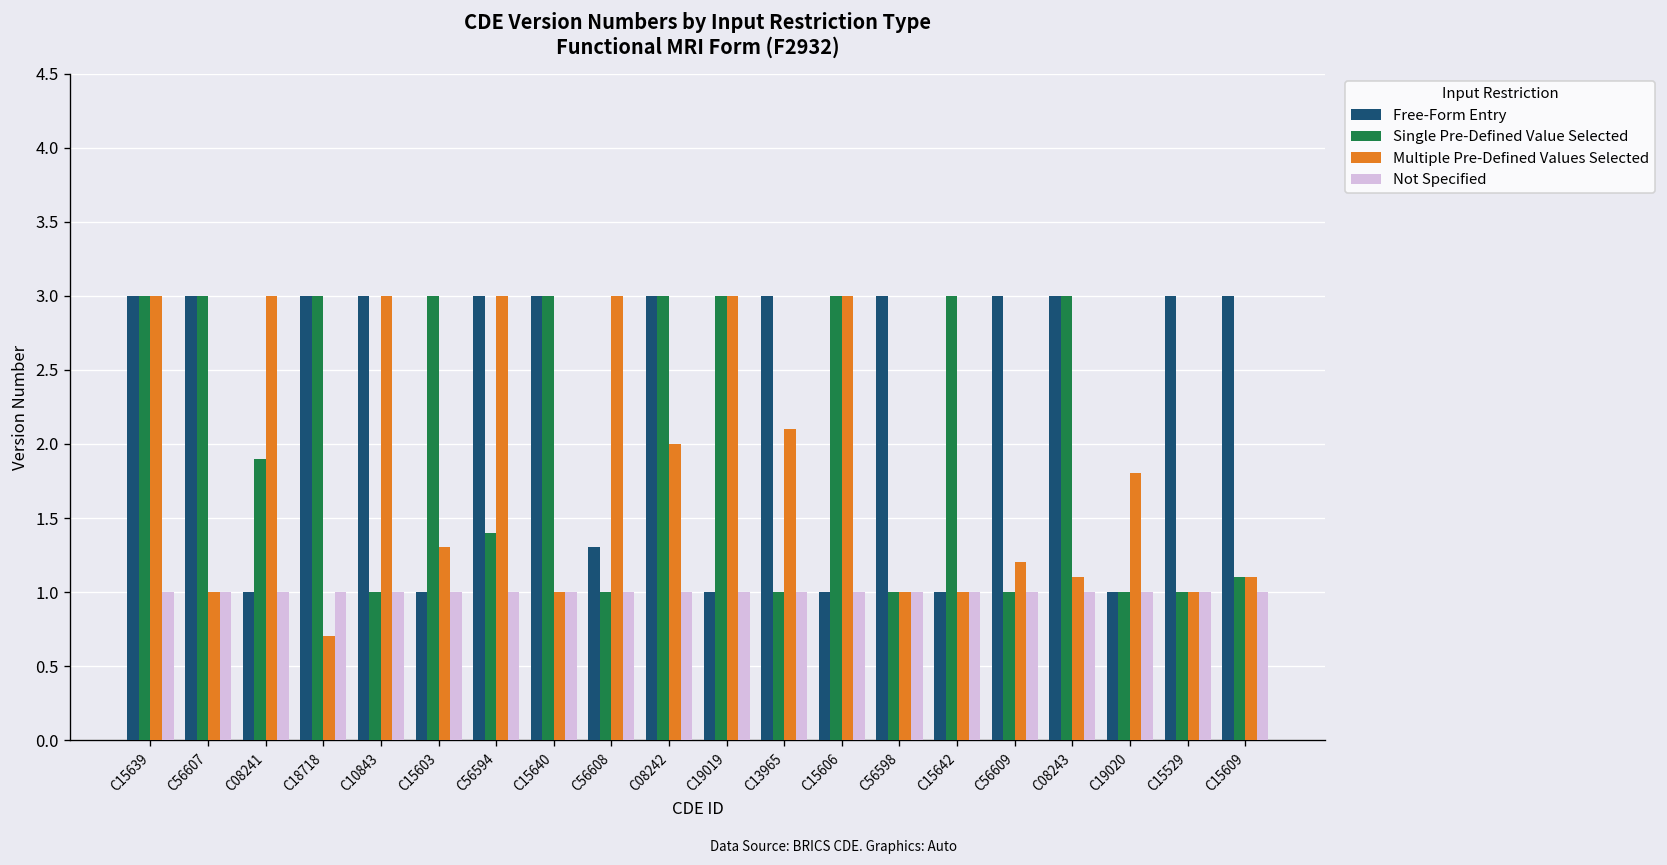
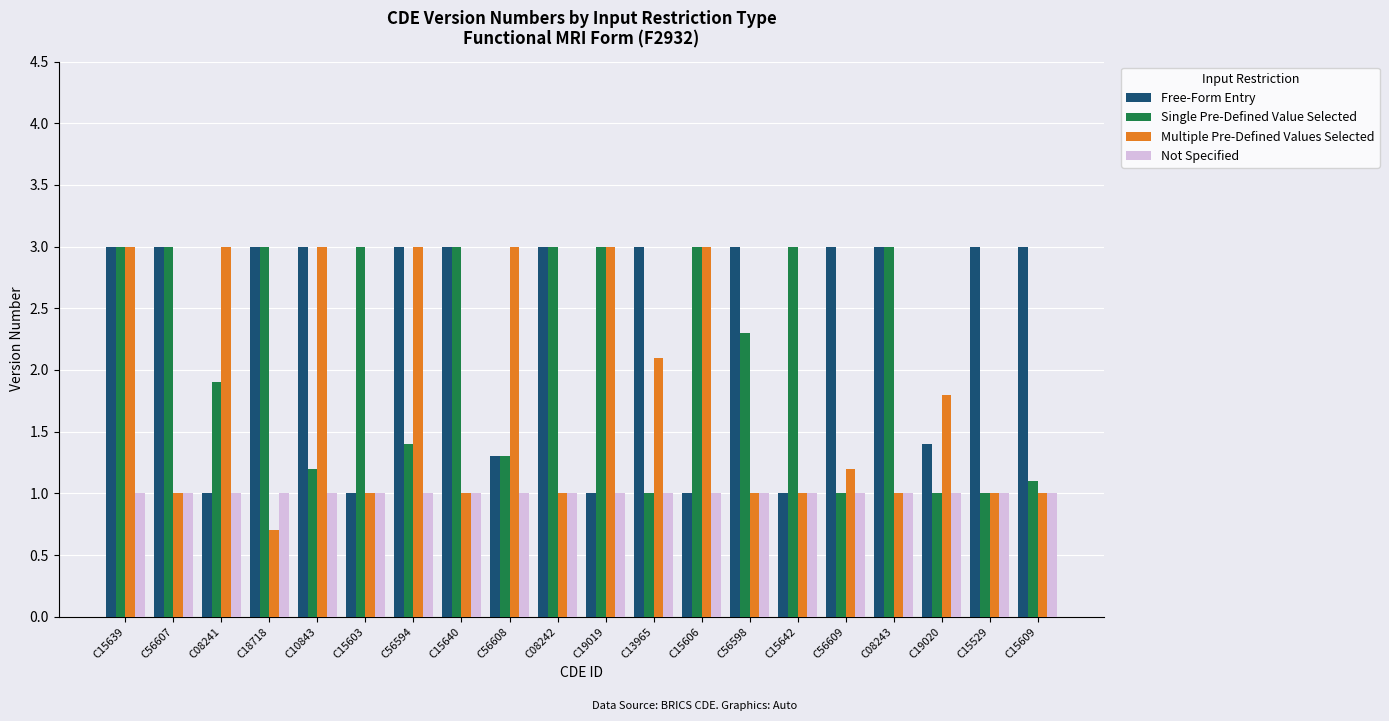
  {
    "Free-Form Entry": {
      "C15639": 3.0,
      "C56607": 3.0,
      "C08241": 1.0,
      "C18718": 3.0,
      "C10843": 3.0,
      "C15603": 1.0,
      "C56594": 3.0,
      "C15640": 3.0,
      "C56608": 1.3,
      "C08242": 3.0,
      "C19019": 1.0,
      "C13965": 3.0,
      "C15606": 1.0,
      "C56598": 3.0,
      "C15642": 1.0,
      "C56609": 3.0,
      "C08243": 3.0,
-     "C19020": 1.0,
+     "C19020": 1.4,
      "C15529": 3.0,
      "C15609": 3.0
    },
    "Single Pre-Defined Value Selected": {
      "C15639": 3.0,
      "C56607": 3.0,
      "C08241": 1.9,
      "C18718": 3.0,
-     "C10843": 1.0,
+     "C10843": 1.2,
      "C15603": 3.0,
      "C56594": 1.4,
      "C15640": 3.0,
-     "C56608": 1.0,
+     "C56608": 1.3,
      "C08242": 3.0,
      "C19019": 3.0,
      "C13965": 1.0,
      "C15606": 3.0,
-     "C56598": 1.0,
+     "C56598": 2.3,
      "C15642": 3.0,
      "C56609": 1.0,
      "C08243": 3.0,
      "C19020": 1.0,
      "C15529": 1.0,
      "C15609": 1.1
    },
    "Multiple Pre-Defined Values Selected": {
      "C15639": 3.0,
      "C56607": 1.0,
      "C08241": 3.0,
      "C18718": 0.7,
      "C10843": 3.0,
-     "C15603": 1.3,
+     "C15603": 1.0,
      "C56594": 3.0,
      "C15640": 1.0,
      "C56608": 3.0,
-     "C08242": 2,
+     "C08242": 1,
      "C19019": 3.0,
      "C13965": 2.1,
      "C15606": 3.0,
      "C56598": 1.0,
      "C15642": 1.0,
      "C56609": 1.2,
-     "C08243": 1.1,
+     "C08243": 1.0,
      "C19020": 1.8,
      "C15529": 1.0,
-     "C15609": 1.1
+     "C15609": 1.0
    },
    "Not Specified": {
      "C15639": 1.0,
      "C56607": 1.0,
      "C08241": 1.0,
      "C18718": 1.0,
      "C10843": 1.0,
      "C15603": 1.0,
      "C56594": 1.0,
      "C15640": 1.0,
      "C56608": 1.0,
      "C08242": 1.0,
      "C19019": 1.0,
      "C13965": 1.0,
      "C15606": 1.0,
      "C56598": 1.0,
      "C15642": 1.0,
      "C56609": 1.0,
      "C08243": 1.0,
      "C19020": 1.0,
      "C15529": 1.0,
      "C15609": 1.0
    }
  }
